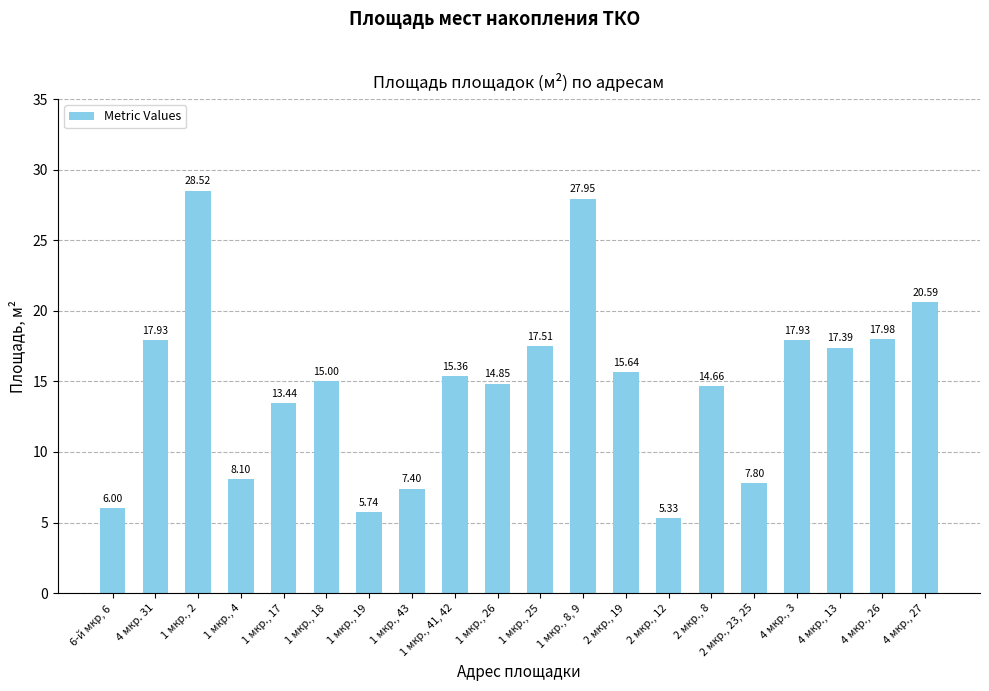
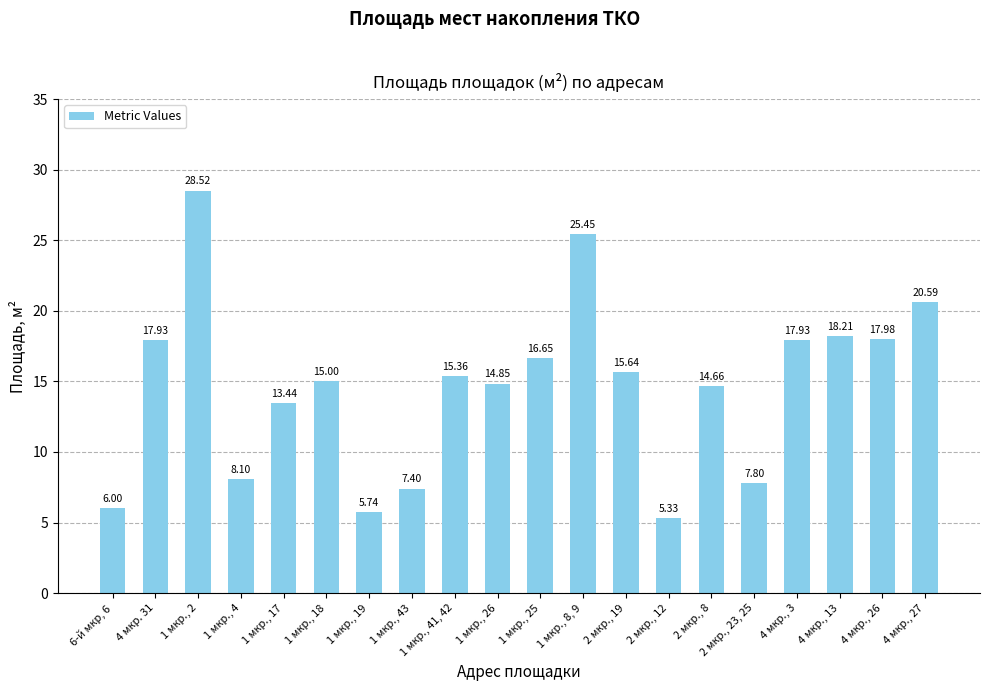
  {
    "6-й мкр, 6": 6.00,
    "4 мкр. 31": 17.93,
    "1 мкр., 2": 28.52,
    "1 мкр., 4": 8.10,
    "1 мкр., 17": 13.44,
    "1 мкр., 18": 15.00,
    "1 мкр., 19": 5.74,
    "1 мкр., 43": 7.40,
    "1 мкр., 41, 42": 15.36,
    "1 мкр., 26": 14.85,
-   "1 мкр., 25": 17.51,
-   "1 мкр., 8, 9": 27.95,
+   "1 мкр., 25": 16.65,
+   "1 мкр., 8, 9": 25.45,
    "2 мкр., 19": 15.64,
    "2 мкр., 12": 5.33,
    "2 мкр., 8": 14.66,
    "2 мкр., 23, 25": 7.80,
    "4 мкр., 3": 17.93,
-   "4 мкр., 13": 17.39,
+   "4 мкр., 13": 18.21,
    "4 мкр., 26": 17.98,
    "4 мкр., 27": 20.59
  }
